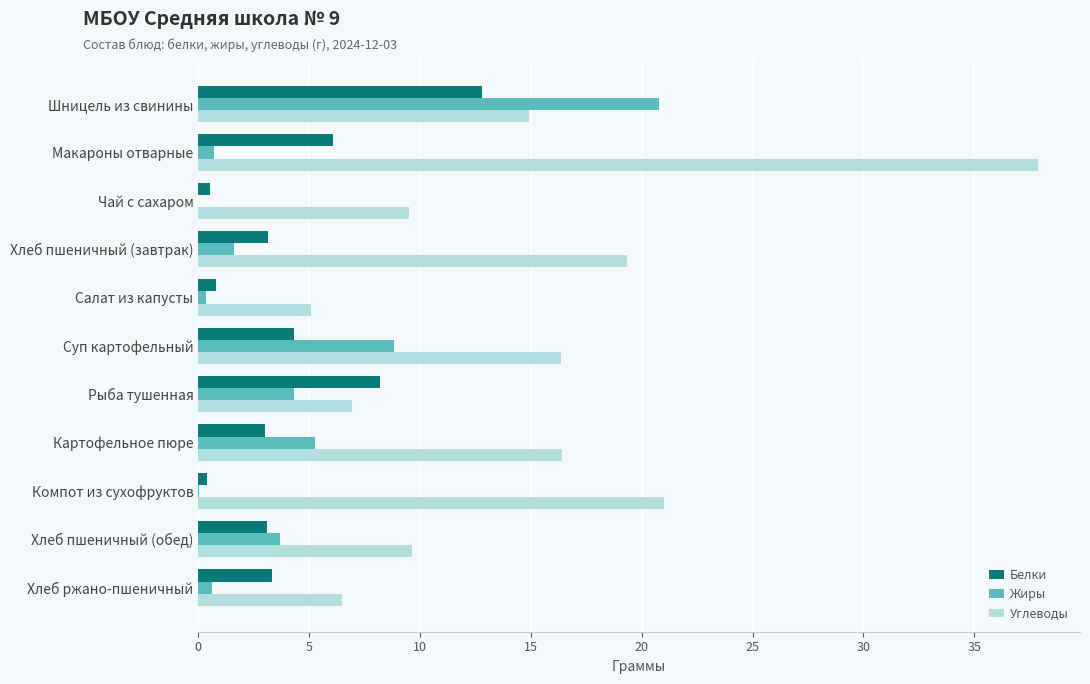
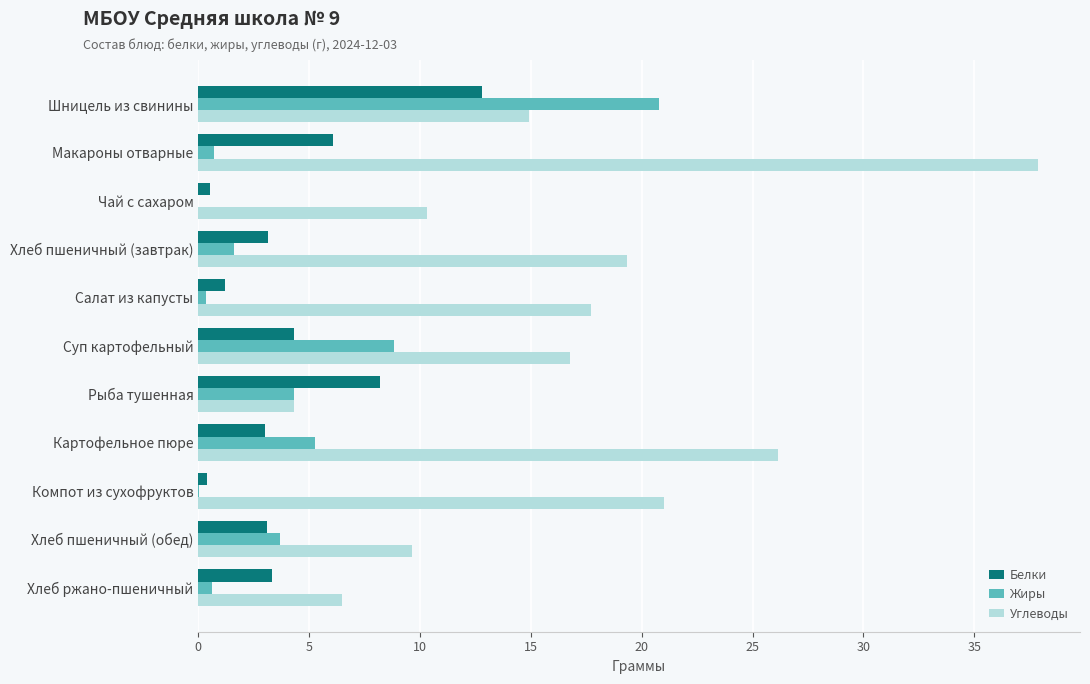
  {
    "Белки": {
      "Шницель из свинины": 12.8,
      "Макароны отварные": 6.1,
      "Чай с сахаром": 0.5,
      "Хлеб пшеничный (завтрак)": 3.2,
-     "Салат из капусты": 0.8,
+     "Салат из капусты": 1.2,
      "Суп картофельный": 4.3,
      "Рыба тушенная": 8.2,
      "Картофельное пюре": 3.0,
      "Компот из сухофруктов": 0.4,
      "Хлеб пшеничный (обед)": 3.1,
      "Хлеб ржано-пшеничный": 3.3
    },
    "Жиры": {
      "Шницель из свинины": 20.8,
      "Макароны отварные": 0.7,
      "Чай с сахаром": 0.0,
      "Хлеб пшеничный (завтрак)": 1.6,
      "Салат из капусты": 0.4,
      "Суп картофельный": 8.8,
      "Рыба тушенная": 4.3,
      "Картофельное пюре": 5.3,
      "Хлеб пшеничный (обед)": 3.7,
      "Хлеб ржано-пшеничный": 0.6
    },
    "Углеводы": {
      "Шницель из свинины": 14.9,
      "Макароны отварные": 37.9,
-     "Чай с сахаром": 9.5,
+     "Чай с сахаром": 10.3,
      "Хлеб пшеничный (завтрак)": 19.3,
-     "Салат из капусты": 5.1,
-     "Суп картофельный": 16.3,
-     "Рыба тушенная": 6.9,
-     "Картофельное пюре": 16.4,
+     "Салат из капусты": 17.7,
+     "Суп картофельный": 16.8,
+     "Рыба тушенная": 4.3,
+     "Картофельное пюре": 26.2,
      "Компот из сухофруктов": 21.0,
      "Хлеб пшеничный (обед)": 9.7,
      "Хлеб ржано-пшеничный": 6.5
    }
  }
